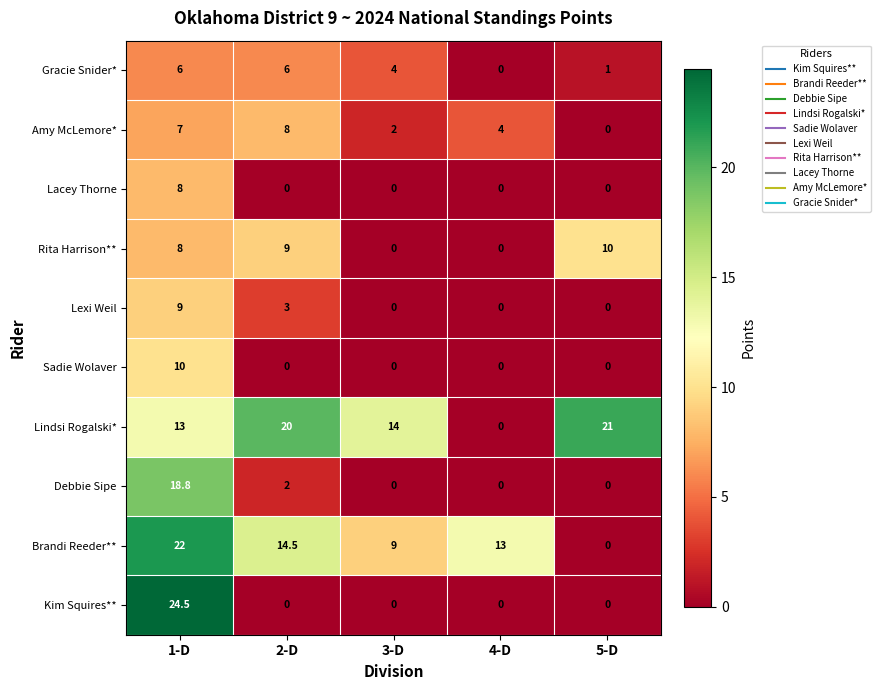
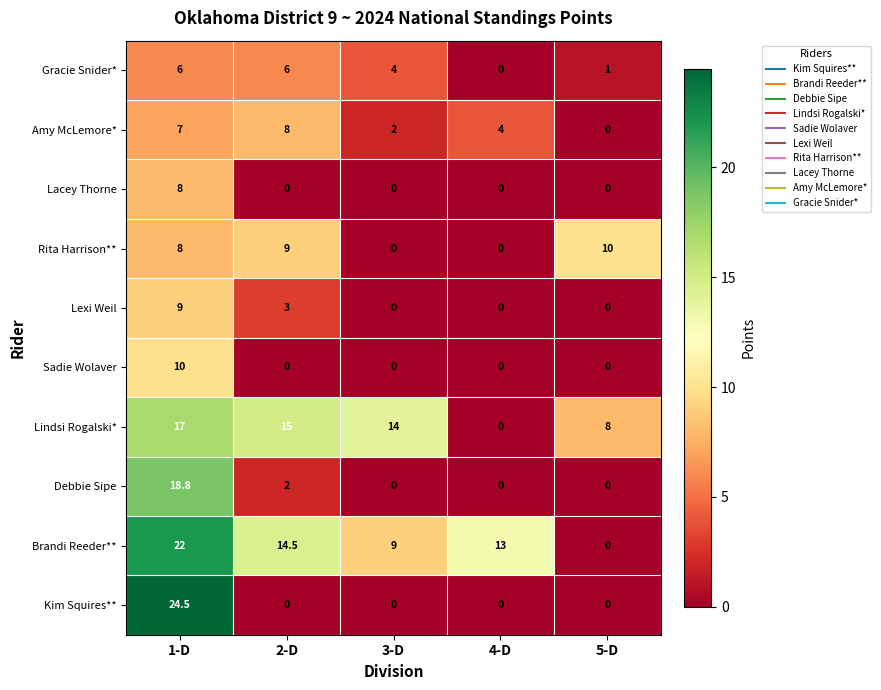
  {
    "Gracie Snider*": {
      "1-D": 6,
      "2-D": 6,
      "3-D": 4,
      "4-D": 0,
      "5-D": 1
    },
    "Amy McLemore*": {
      "1-D": 7,
      "2-D": 8,
      "3-D": 2,
      "4-D": 4,
      "5-D": 0
    },
    "Lacey Thorne": {
      "1-D": 8,
      "2-D": 0,
      "3-D": 0,
      "4-D": 0,
      "5-D": 0
    },
    "Rita Harrison**": {
      "1-D": 8,
      "2-D": 9,
      "3-D": 0,
      "4-D": 0,
      "5-D": 10
    },
    "Lexi Weil": {
      "1-D": 9,
      "2-D": 3,
      "3-D": 0,
      "4-D": 0,
      "5-D": 0
    },
    "Sadie Wolaver": {
      "1-D": 10,
      "2-D": 0,
      "3-D": 0,
      "4-D": 0,
      "5-D": 0
    },
    "Lindsi Rogalski*": {
-     "1-D": 13,
-     "2-D": 20,
+     "1-D": 17,
+     "2-D": 15,
      "3-D": 14,
      "4-D": 0,
-     "5-D": 21
+     "5-D": 8
    },
    "Debbie Sipe": {
      "1-D": 18.8,
      "2-D": 2,
      "3-D": 0,
      "4-D": 0,
      "5-D": 0
    },
    "Brandi Reeder**": {
      "1-D": 22,
      "2-D": 14.5,
      "3-D": 9,
      "4-D": 13,
      "5-D": 0
    },
    "Kim Squires**": {
      "1-D": 24.5,
      "2-D": 0,
      "3-D": 0,
      "4-D": 0,
      "5-D": 0
    }
  }
